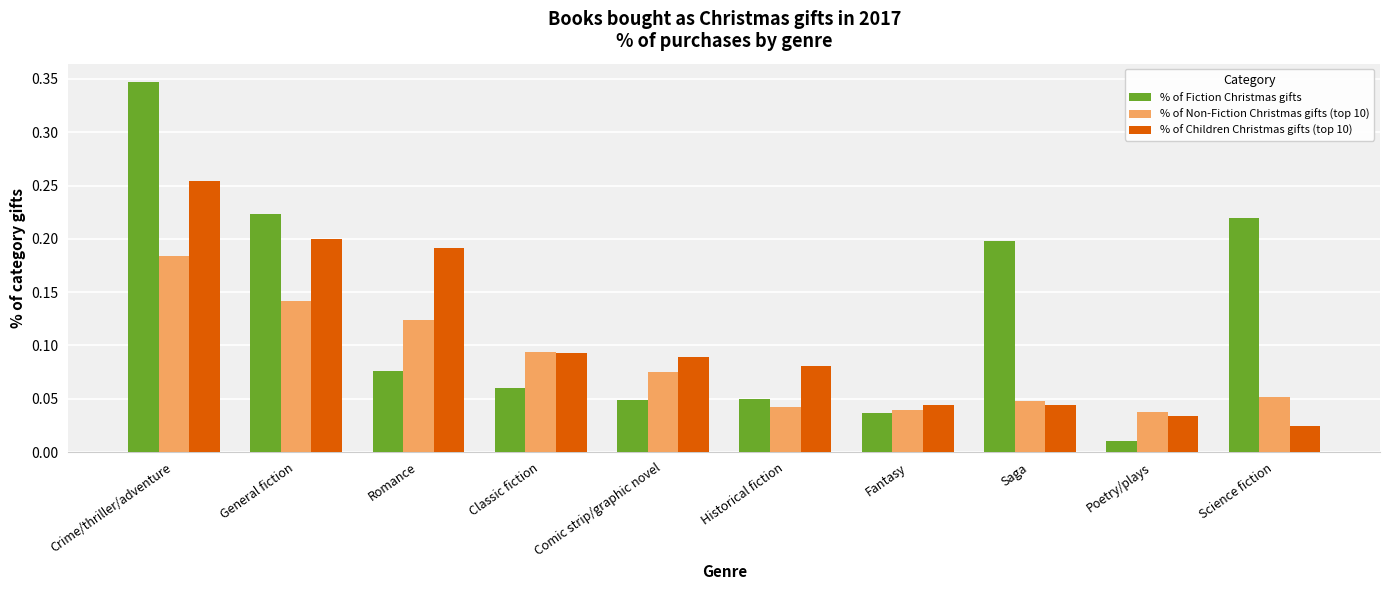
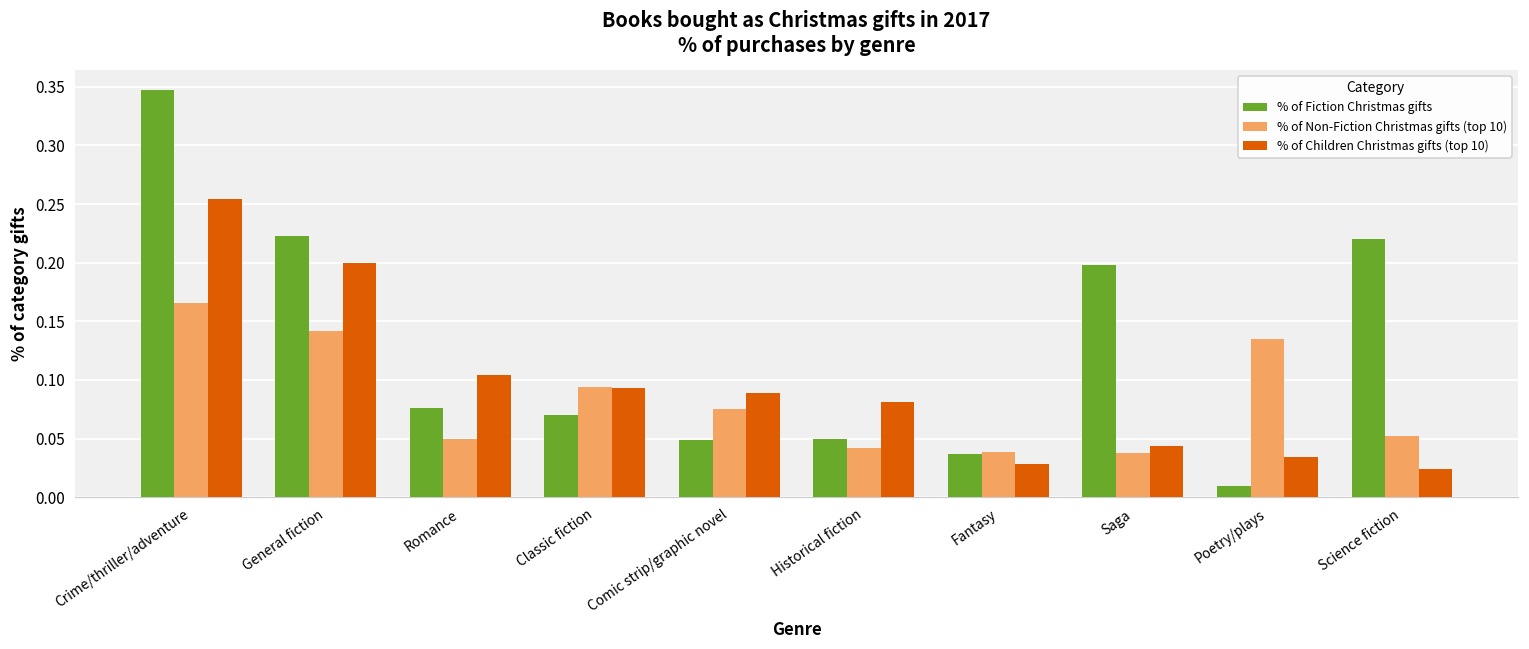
  {
    "% of Fiction Christmas gifts": {
      "Crime/thriller/adventure": 0.347,
      "General fiction": 0.223,
      "Romance": 0.076,
-     "Classic fiction": 0.06,
+     "Classic fiction": 0.07,
      "Comic strip/graphic novel": 0.05,
      "Historical fiction": 0.05,
      "Fantasy": 0.037,
      "Saga": 0.20,
      "Poetry/plays": 0.01,
      "Science fiction": 0.22
    },
    "% of Non-Fiction Christmas gifts (top 10)": {
-     "Crime/thriller/adventure": 0.184,
+     "Crime/thriller/adventure": 0.166,
      "General fiction": 0.142,
-     "Romance": 0.124,
+     "Romance": 0.050,
      "Classic fiction": 0.094,
      "Comic strip/graphic novel": 0.075,
      "Historical fiction": 0.042,
      "Fantasy": 0.039,
-     "Saga": 0.048,
-     "Poetry/plays": 0.038,
+     "Saga": 0.038,
+     "Poetry/plays": 0.135,
      "Science fiction": 0.052
    },
    "% of Children Christmas gifts (top 10)": {
      "Crime/thriller/adventure": 0.254,
      "General fiction": 0.200,
-     "Romance": 0.191,
+     "Romance": 0.104,
      "Classic fiction": 0.093,
      "Comic strip/graphic novel": 0.089,
      "Historical fiction": 0.081,
-     "Fantasy": 0.044,
+     "Fantasy": 0.028,
      "Saga": 0.044,
      "Poetry/plays": 0.034,
      "Science fiction": 0.024
    }
  }
